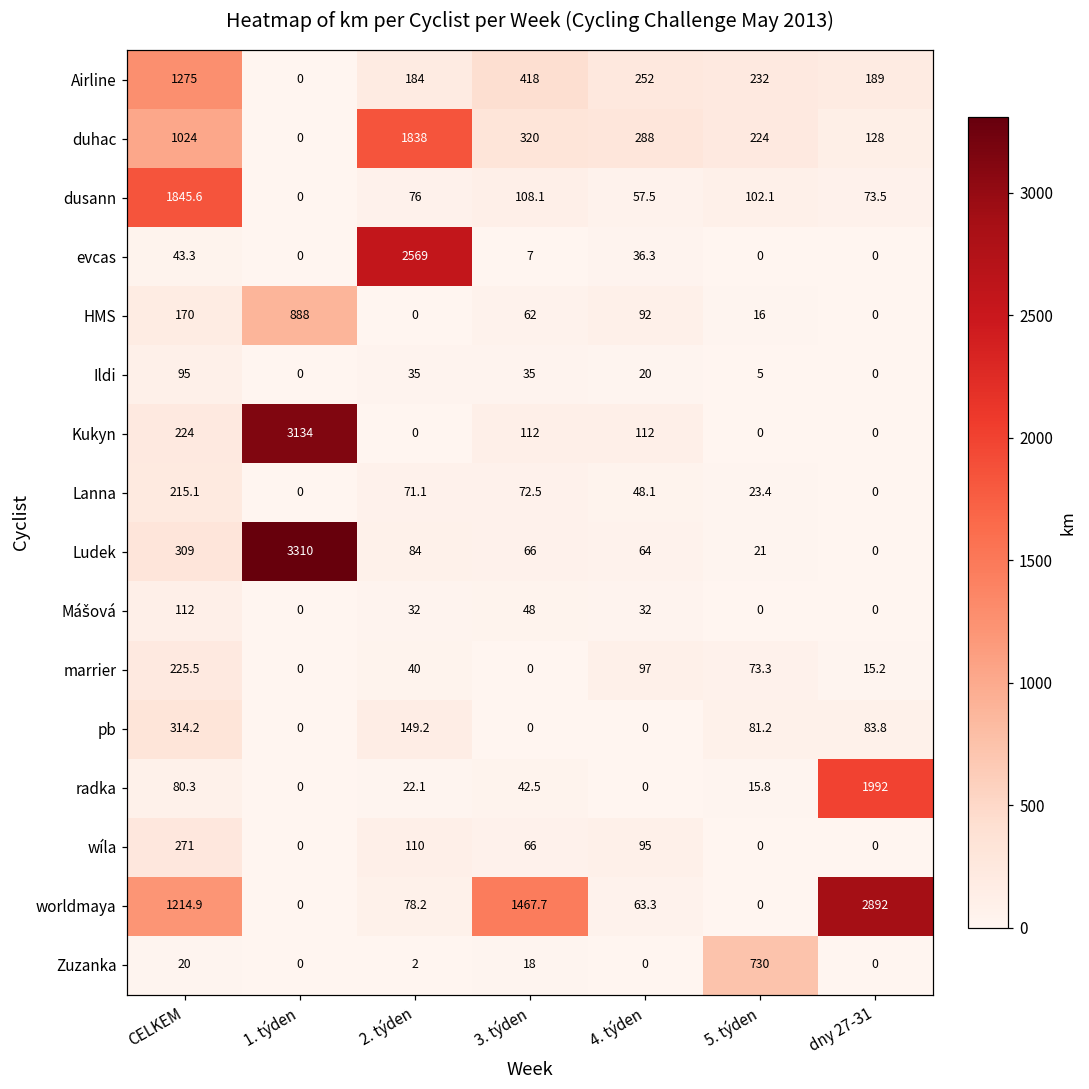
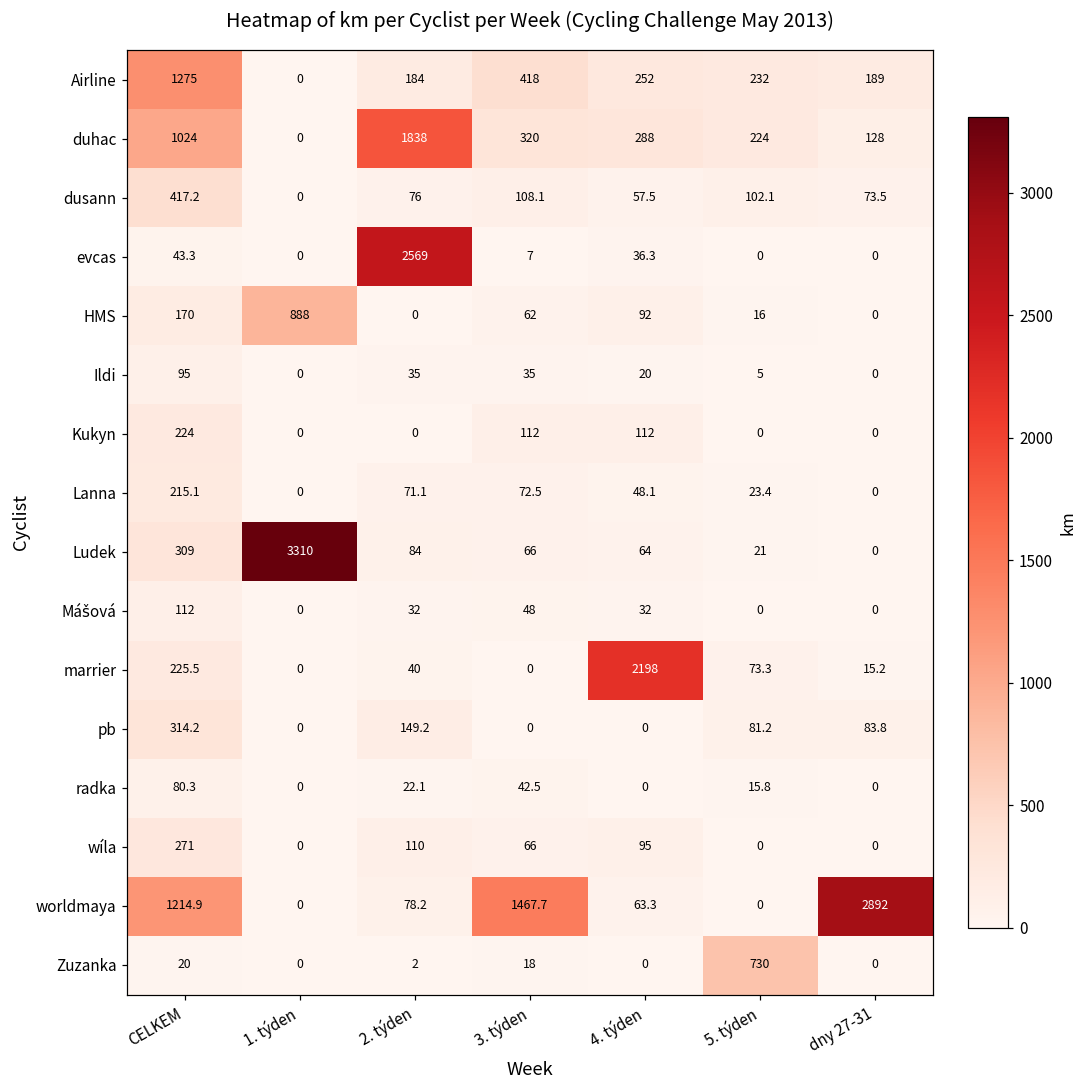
  {
    "Airline": {
      "CELKEM": 1275,
      "1. týden": 0,
      "2. týden": 184,
      "3. týden": 418,
      "4. týden": 252,
      "5. týden": 232,
      "dny 27-31": 189
    },
    "duhac": {
      "CELKEM": 1024,
      "1. týden": 0,
      "2. týden": 1838,
      "3. týden": 320,
      "4. týden": 288,
      "5. týden": 224,
      "dny 27-31": 128
    },
    "dusann": {
-     "CELKEM": 1845.6,
+     "CELKEM": 417.2,
      "1. týden": 0,
      "2. týden": 76,
      "3. týden": 108.1,
      "4. týden": 57.5,
      "5. týden": 102.1,
      "dny 27-31": 73.5
    },
    "evcas": {
      "CELKEM": 43.3,
      "1. týden": 0,
      "2. týden": 2569,
      "3. týden": 7,
      "4. týden": 36.3,
      "5. týden": 0,
      "dny 27-31": 0
    },
    "HMS": {
      "CELKEM": 170,
      "1. týden": 888,
      "2. týden": 0,
      "3. týden": 62,
      "4. týden": 92,
      "5. týden": 16,
      "dny 27-31": 0
    },
    "Ildi": {
      "CELKEM": 95,
      "1. týden": 0,
      "2. týden": 35,
      "3. týden": 35,
      "4. týden": 20,
      "5. týden": 5,
      "dny 27-31": 0
    },
    "Kukyn": {
      "CELKEM": 224,
-     "1. týden": 3134,
+     "1. týden": 0,
      "2. týden": 0,
      "3. týden": 112,
      "4. týden": 112,
      "5. týden": 0,
      "dny 27-31": 0
    },
    "Lanna": {
      "CELKEM": 215.1,
      "1. týden": 0,
      "2. týden": 71.1,
      "3. týden": 72.5,
      "4. týden": 48.1,
      "5. týden": 23.4,
      "dny 27-31": 0
    },
    "Ludek": {
      "CELKEM": 309,
      "1. týden": 3310,
      "2. týden": 84,
      "3. týden": 66,
      "4. týden": 64,
      "5. týden": 21,
      "dny 27-31": 0
    },
    "Mášová": {
      "CELKEM": 112,
      "1. týden": 0,
      "2. týden": 32,
      "3. týden": 48,
      "4. týden": 32,
      "5. týden": 0,
      "dny 27-31": 0
    },
    "marrier": {
      "CELKEM": 225.5,
      "1. týden": 0,
      "2. týden": 40,
      "3. týden": 0,
-     "4. týden": 97,
+     "4. týden": 2198,
      "5. týden": 73.3,
      "dny 27-31": 15.2
    },
    "pb": {
      "CELKEM": 314.2,
      "1. týden": 0,
      "2. týden": 149.2,
      "3. týden": 0,
      "4. týden": 0,
      "5. týden": 81.2,
      "dny 27-31": 83.8
    },
    "radka": {
      "CELKEM": 80.3,
      "1. týden": 0,
      "2. týden": 22.1,
      "3. týden": 42.5,
      "4. týden": 0,
      "5. týden": 15.8,
-     "dny 27-31": 1992
+     "dny 27-31": 0
    },
    "wíla": {
      "CELKEM": 271,
      "1. týden": 0,
      "2. týden": 110,
      "3. týden": 66,
      "4. týden": 95,
      "5. týden": 0,
      "dny 27-31": 0
    },
    "worldmaya": {
      "CELKEM": 1214.9,
      "1. týden": 0,
      "2. týden": 78.2,
      "3. týden": 1467.7,
      "4. týden": 63.3,
      "5. týden": 0,
      "dny 27-31": 2892
    },
    "Zuzanka": {
      "CELKEM": 20,
      "1. týden": 0,
      "2. týden": 2,
      "3. týden": 18,
      "4. týden": 0,
      "5. týden": 730,
      "dny 27-31": 0
    }
  }
